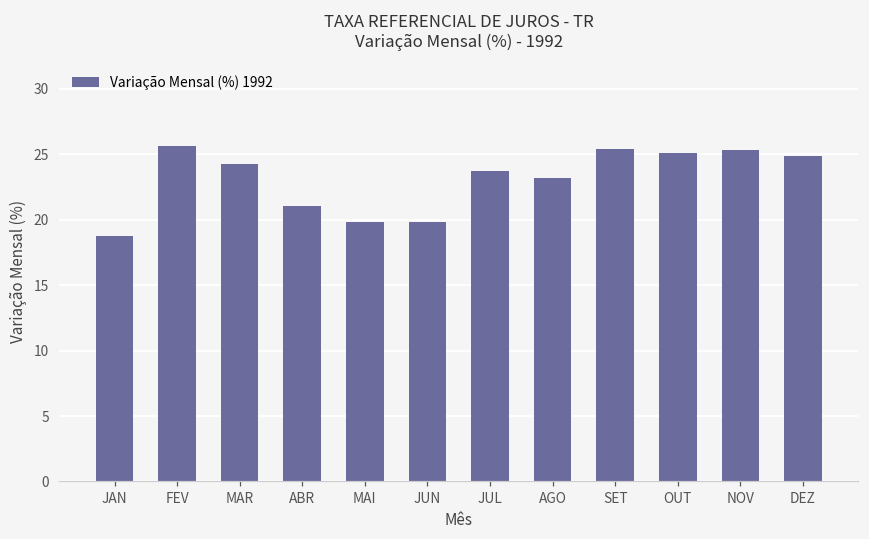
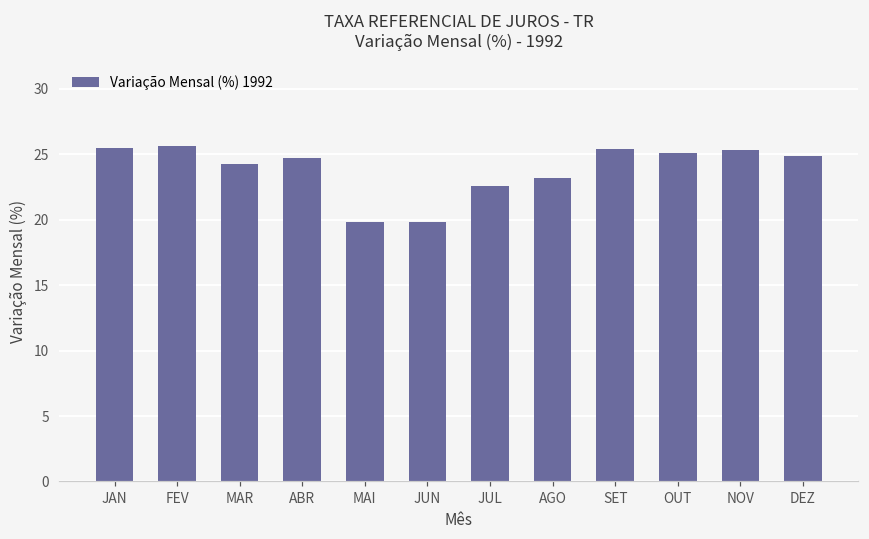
  {
-   "JAN": 18.7,
+   "JAN": 25.5,
    "FEV": 25.6,
    "MAR": 24.3,
-   "ABR": 21.1,
+   "ABR": 24.7,
    "MAI": 19.8,
    "JUN": 19.8,
-   "JUL": 23.7,
+   "JUL": 22.5,
    "AGO": 23.2,
    "SET": 25.4,
    "OUT": 25.1,
    "NOV": 25.4,
    "DEZ": 24.8
  }
